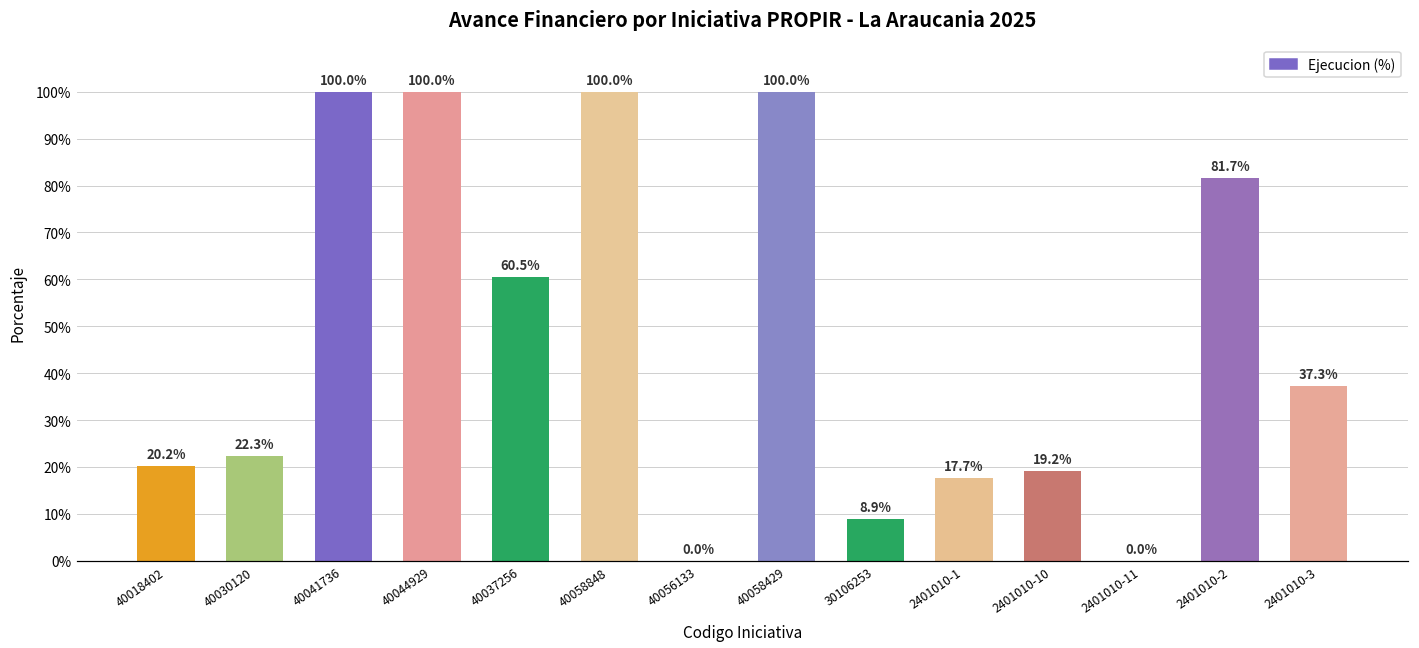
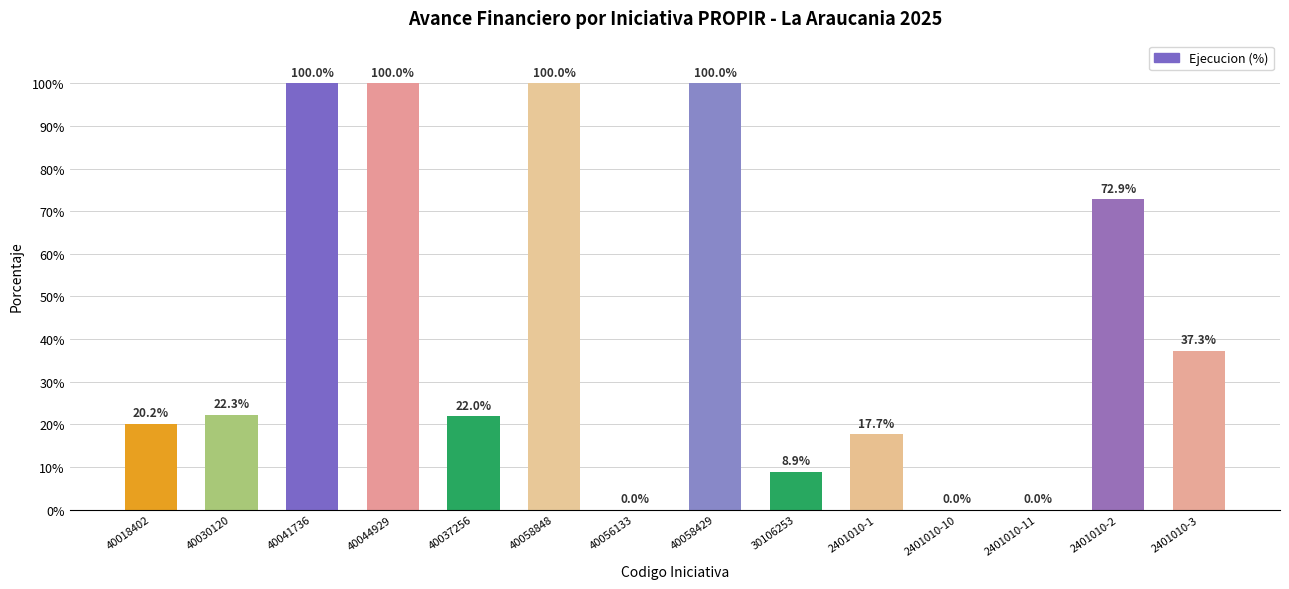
  {
    "40018402": "20.2%",
    "40030120": "22.3%",
    "40041736": "100.0%",
    "40044929": "100.0%",
-   "40037256": "60.5%",
+   "40037256": "22.0%",
    "40058848": "100.0%",
    "40056133": "0.0%",
    "40058429": "100.0%",
    "30106253": "8.9%",
    "2401010-1": "17.7%",
-   "2401010-10": "19.2%",
+   "2401010-10": "0.0%",
    "2401010-11": "0.0%",
-   "2401010-2": "81.7%",
+   "2401010-2": "72.9%",
    "2401010-3": "37.3%"
  }
